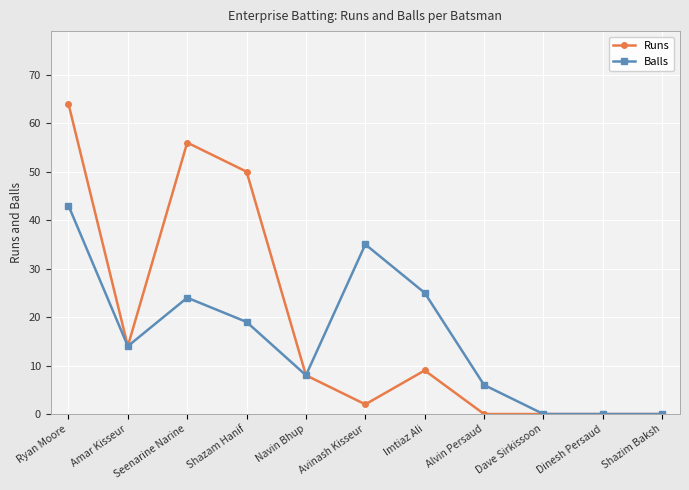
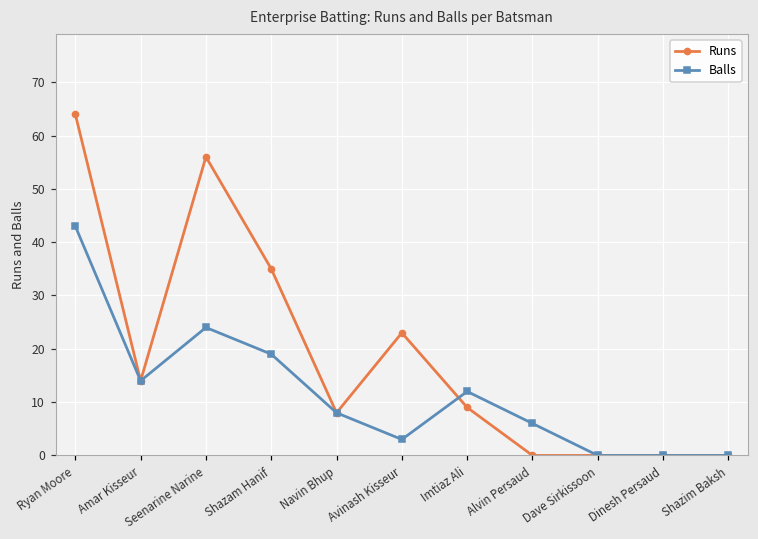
  {
    "Runs": {
      "Ryan Moore": 64,
      "Seenarine Narine": 56,
-     "Shazam Hanif": 50,
-     "Avinash Kisseur": 2,
+     "Shazam Hanif": 35,
+     "Avinash Kisseur": 23,
      "Imtiaz Ali": 9,
      "Alvin Persaud": 0
    },
    "Balls": {
      "Ryan Moore": 43,
      "Seenarine Narine": 24,
      "Shazam Hanif": 19,
-     "Avinash Kisseur": 35,
-     "Imtiaz Ali": 25,
+     "Avinash Kisseur": 3,
+     "Imtiaz Ali": 12,
      "Alvin Persaud": 6
    }
  }
